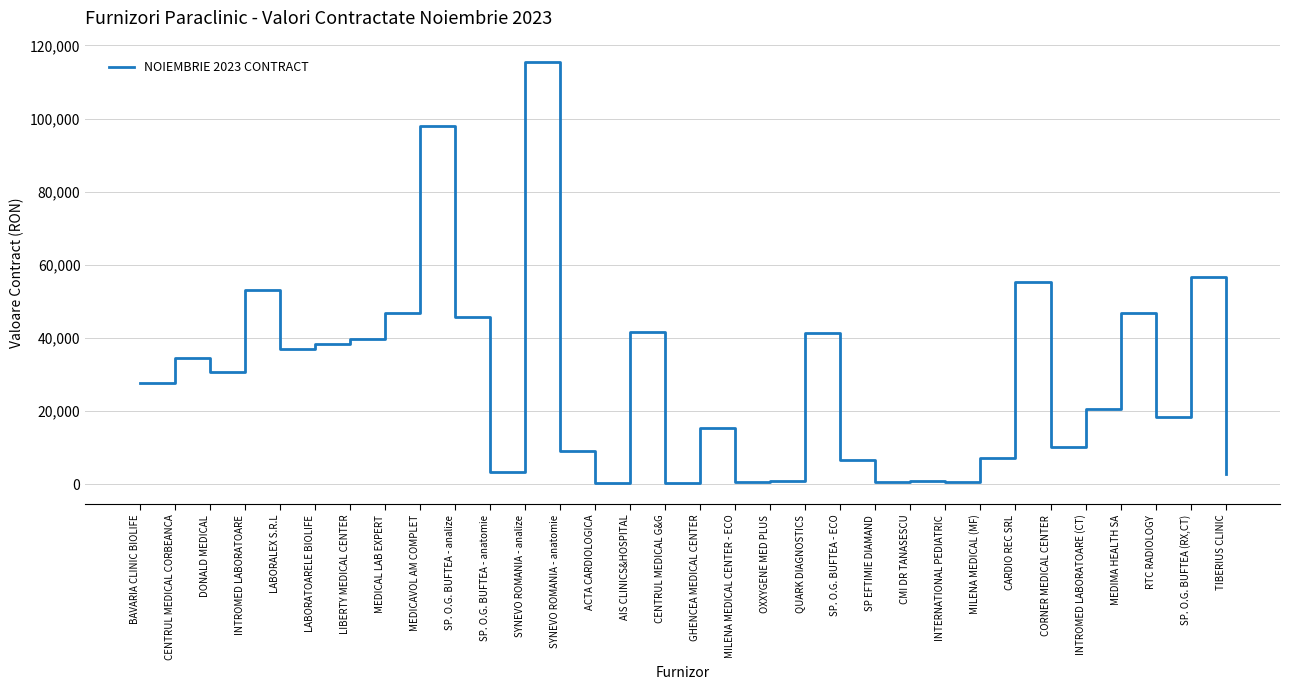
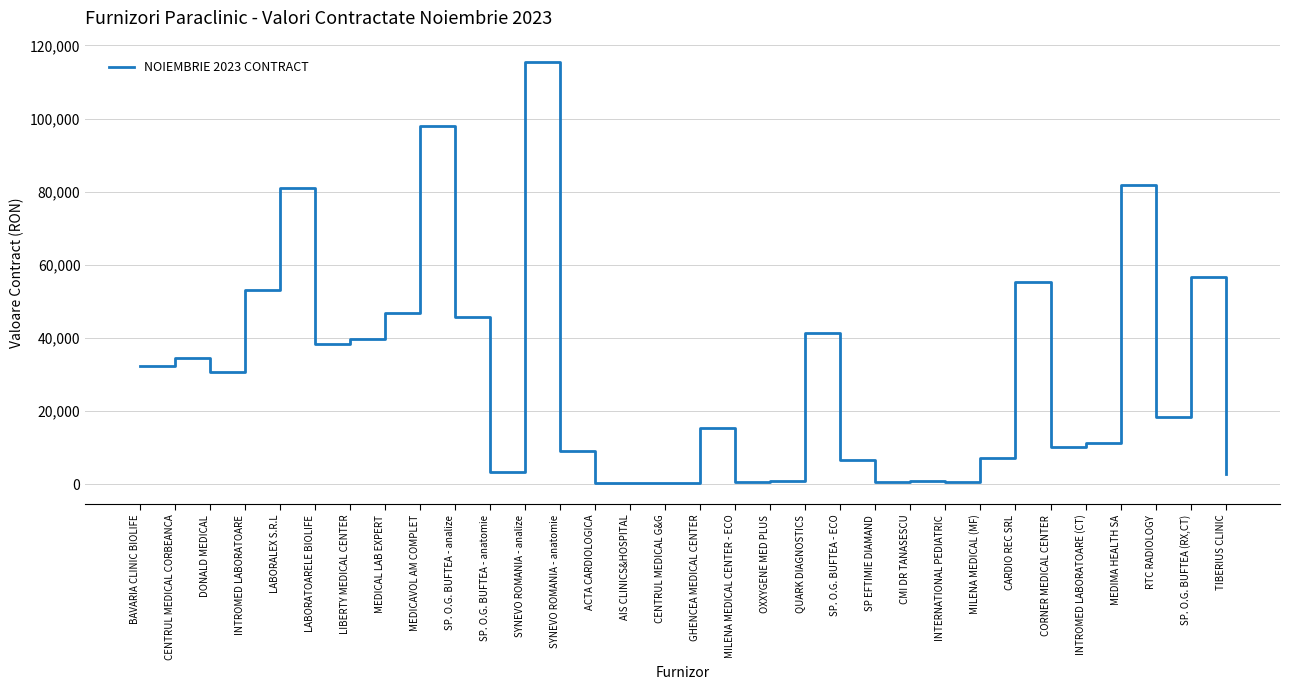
  {
-   "BAVARIA CLINIC BIOLIFE": "28,000",
+   "BAVARIA CLINIC BIOLIFE": "32,000",
    "CENTRUL MEDICAL CORBEANCA": "34,000",
    "DONALD MEDICAL": "31,000",
    "INTROMED LABORATOARE": "53,000",
-   "LABORALEX S.R.L": "37,000",
+   "LABORALEX S.R.L": "81,000",
    "LABORATOARELE BIOLIFE": "38,000",
    "LIBERTY MEDICAL CENTER": "40,000",
    "MEDICAL LAB EXPERT": "47,000",
    "MEDICAVOL AM COMPLET": "98,000",
    "SP. O.G. BUFTEA - analize": "46,000",
    "SP. O.G. BUFTEA - anatomie": "3,000",
    "SYNEVO ROMANIA - analize": "116,000",
    "SYNEVO ROMANIA - anatomie": "9,000",
    "ACTA CARDIOLOGICA": "0",
-   "AIS CLINICS&HOSPITAL": "42,000",
+   "AIS CLINICS&HOSPITAL": "0",
    "CENTRUL MEDICAL G&G": "0",
    "GHENCEA MEDICAL CENTER": "15,000",
    "MILENA MEDICAL CENTER - ECO": "1,000",
    "OXXYGENE MED PLUS": "1,000",
    "QUARK DIAGNOSTICS": "41,000",
    "SP. O.G. BUFTEA - ECO": "7,000",
    "SP EFTIMIE DIAMAND": "1,000",
    "CMI DR TANASESCU": "1,000",
    "INTERNATIONAL PEDIATRIC": "1,000",
    "MILENA MEDICAL (MF)": "7,000",
    "CARDIO REC SRL": "55,000",
    "CORNER MEDICAL CENTER": "10,000",
-   "INTROMED LABORATOARE (CT)": "21,000",
-   "MEDIMA HEALTH SA": "47,000",
+   "INTROMED LABORATOARE (CT)": "11,000",
+   "MEDIMA HEALTH SA": "82,000",
    "RTC RADIOLOGY": "18,000",
    "SP. O.G. BUFTEA (RX,CT)": "57,000",
    "TIBERIUS CLINIC": "3,000"
  }
